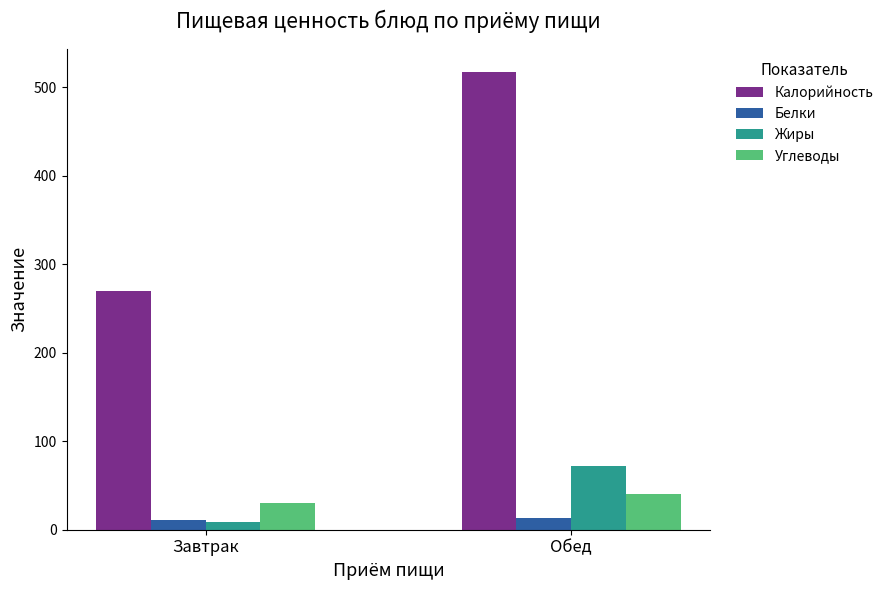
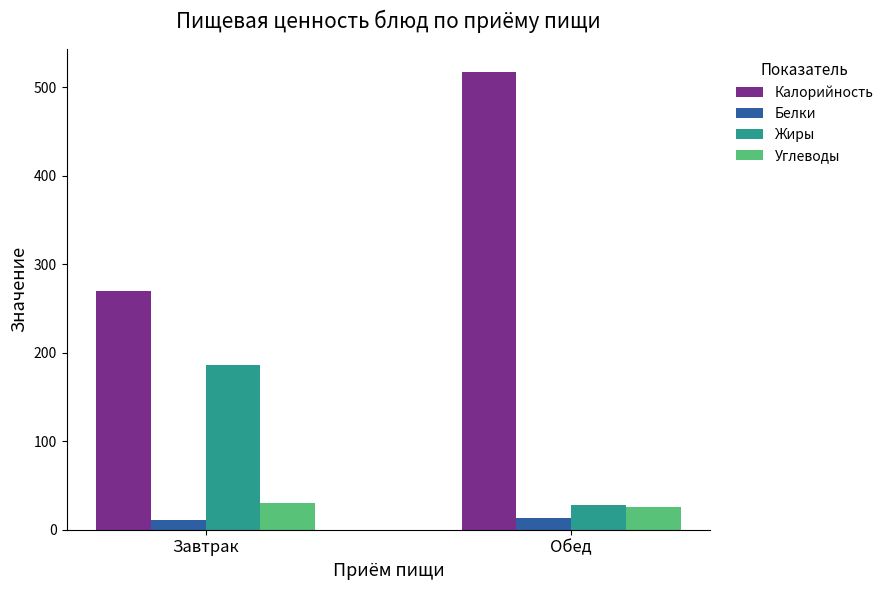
  {
    "Калорийность": {
      "Завтрак": 270,
      "Обед": 520
    },
    "Белки": {
      "Завтрак": 10,
      "Обед": 10
    },
    "Жиры": {
-     "Завтрак": 10,
-     "Обед": 70
+     "Завтрак": 190,
+     "Обед": 30
    },
    "Углеводы": {
      "Завтрак": 30,
-     "Обед": 40
+     "Обед": 30
    }
  }
